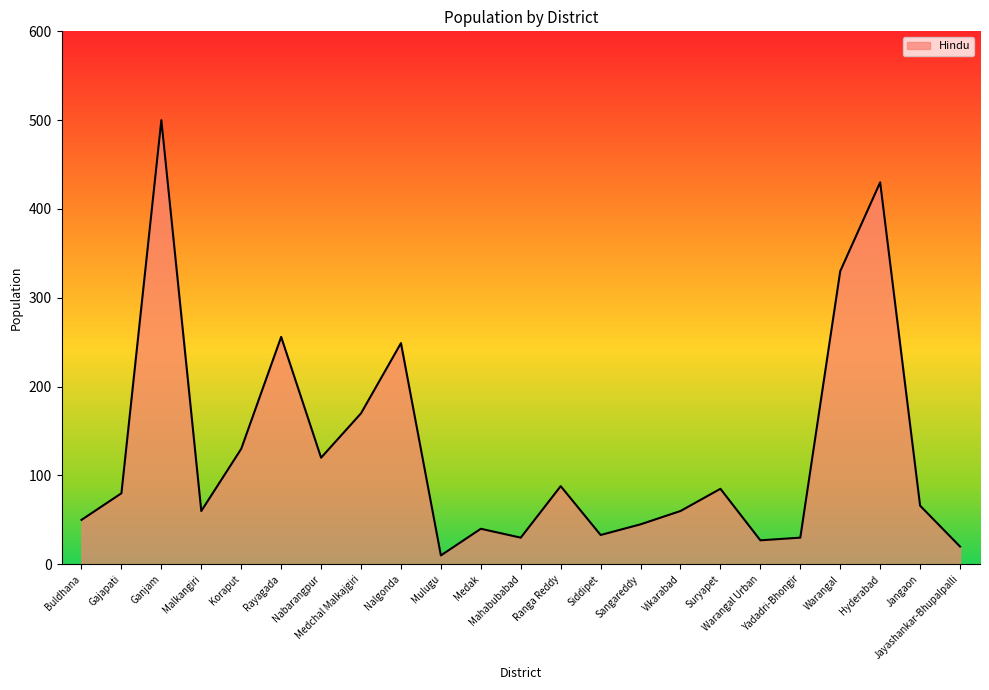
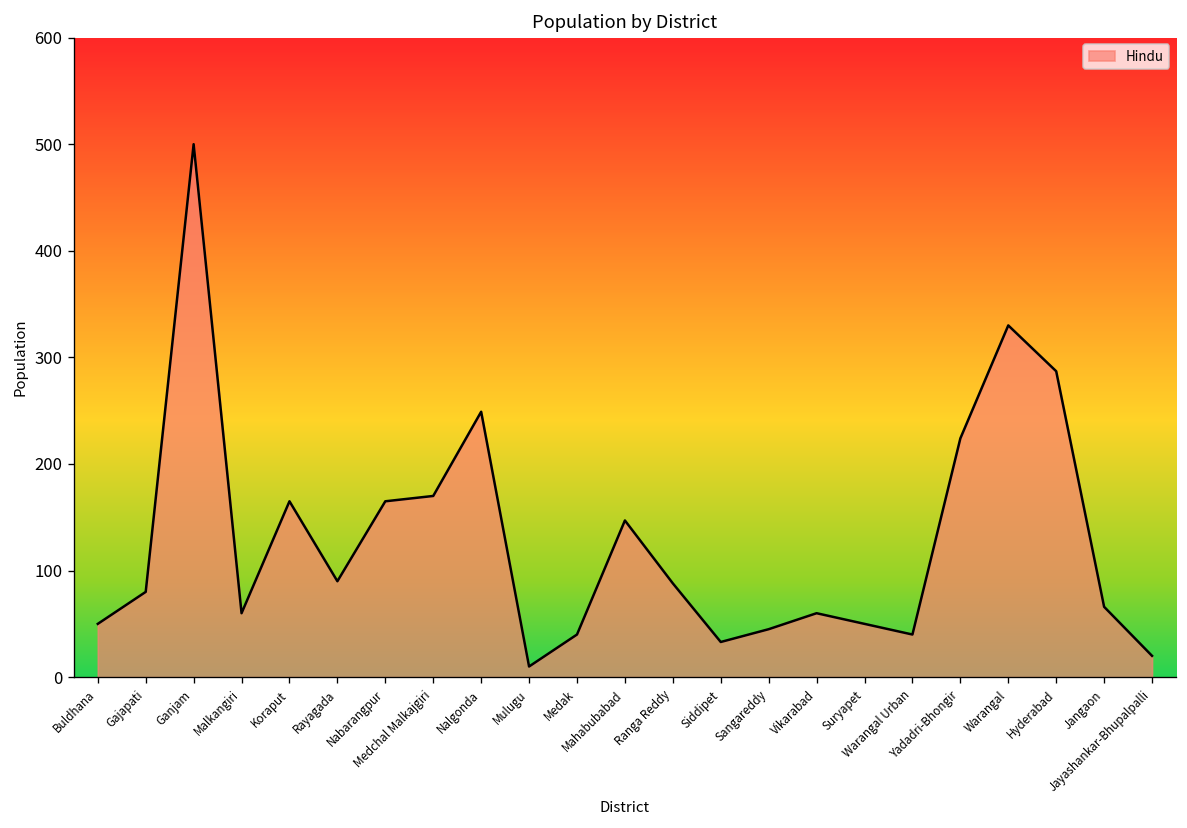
  {
    "Buldhana": 50,
    "Gajapati": 80,
    "Ganjam": 500,
    "Malkangiri": 60,
-   "Koraput": 130,
-   "Rayagada": 260,
-   "Nabarangpur": 120,
+   "Koraput": 170,
+   "Rayagada": 90,
+   "Nabarangpur": 170,
    "Medchal Malkajgiri": 170,
    "Nalgonda": 250,
    "Mulugu": 10,
    "Medak": 40,
-   "Mahabubabad": 30,
+   "Mahabubabad": 150,
    "Ranga Reddy": 90,
    "Siddipet": 30,
    "Sangareddy": 50,
    "Vikarabad": 60,
-   "Suryapet": 90,
-   "Warangal Urban": 30,
-   "Yadadri-Bhongir": 30,
+   "Suryapet": 50,
+   "Warangal Urban": 40,
+   "Yadadri-Bhongir": 220,
    "Warangal": 330,
-   "Hyderabad": 430,
+   "Hyderabad": 290,
    "Jangaon": 70,
    "Jayashankar-Bhupalpalli": 20
  }
